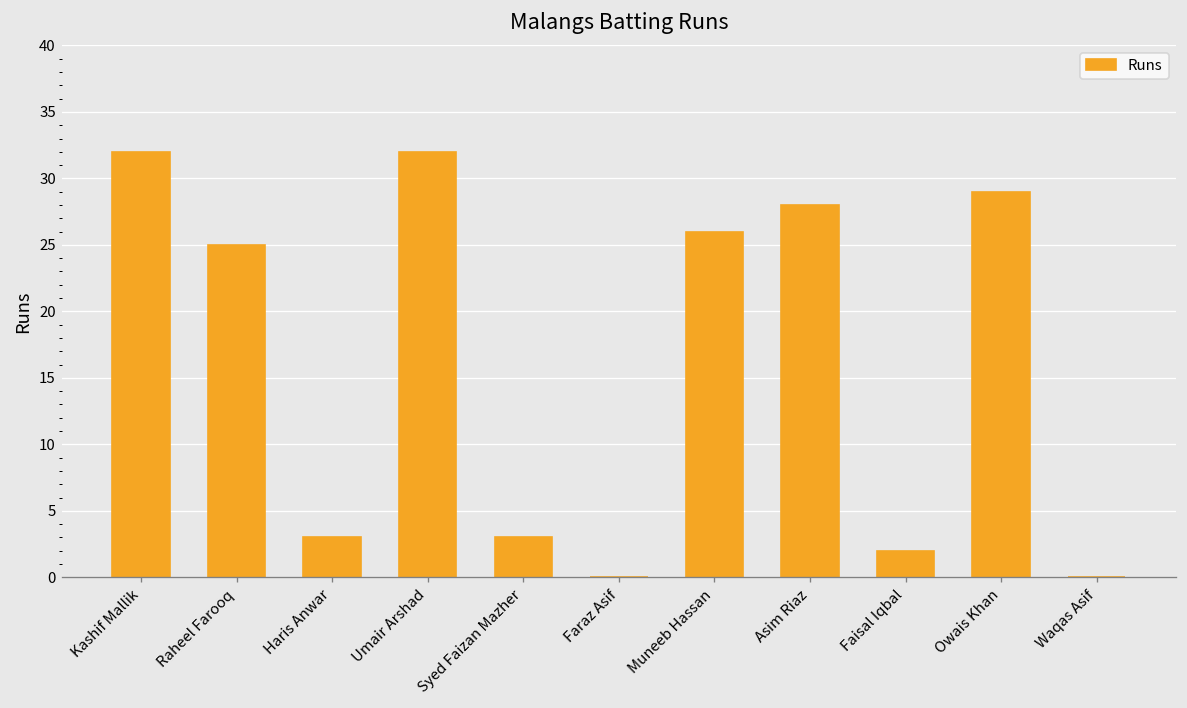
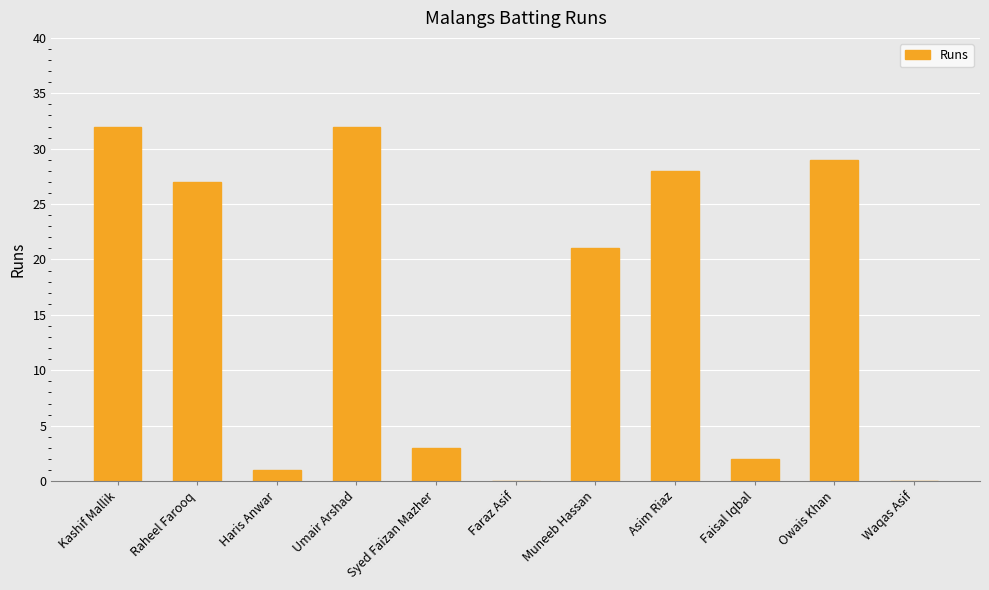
  {
    "Kashif Mallik": 32,
-   "Raheel Farooq": 25,
-   "Haris Anwar": 3,
+   "Raheel Farooq": 27,
+   "Haris Anwar": 1,
    "Umair Arshad": 32,
    "Syed Faizan Mazher": 3,
    "Faraz Asif": 0,
-   "Muneeb Hassan": 26,
+   "Muneeb Hassan": 21,
    "Asim Riaz": 28,
    "Faisal Iqbal": 2,
    "Owais Khan": 29,
    "Waqas Asif": 0
  }
